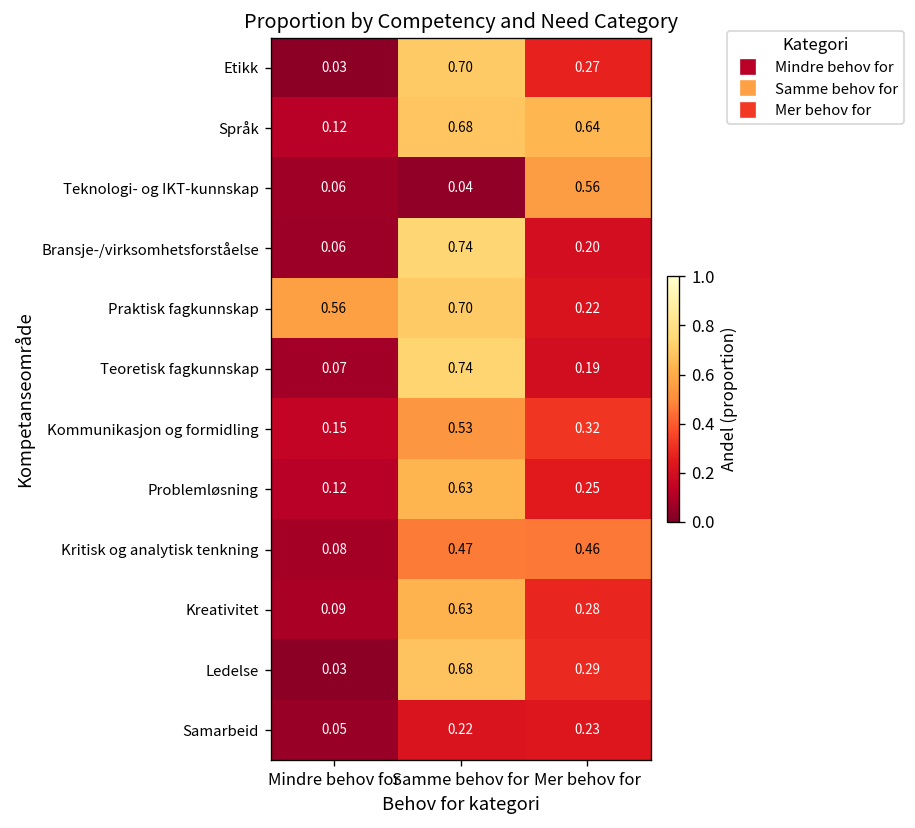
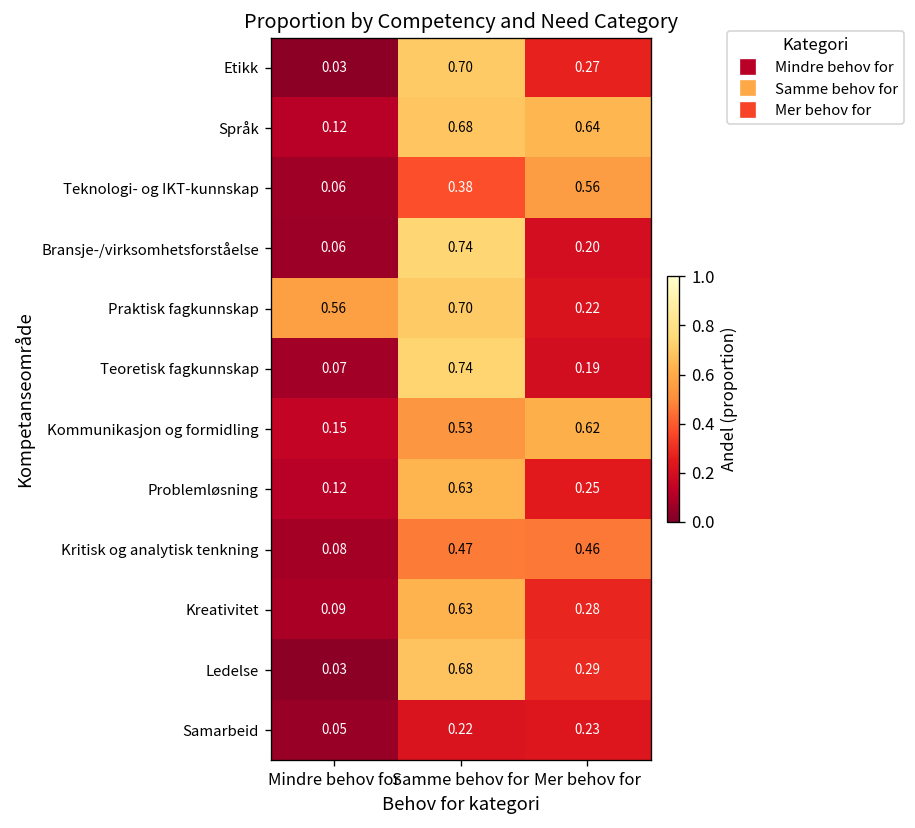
  {
    "Etikk": {
      "Mindre behov for": 0.03,
      "Samme behov for": 0.70,
      "Mer behov for": 0.27
    },
    "Språk": {
      "Mindre behov for": 0.12,
      "Samme behov for": 0.68,
      "Mer behov for": 0.64
    },
    "Teknologi- og IKT-kunnskap": {
      "Mindre behov for": 0.06,
-     "Samme behov for": 0.04,
+     "Samme behov for": 0.38,
      "Mer behov for": 0.56
    },
    "Bransje-/virksomhetsforståelse": {
      "Mindre behov for": 0.06,
      "Samme behov for": 0.74,
      "Mer behov for": 0.20
    },
    "Praktisk fagkunnskap": {
      "Mindre behov for": 0.56,
      "Samme behov for": 0.70,
      "Mer behov for": 0.22
    },
    "Teoretisk fagkunnskap": {
      "Mindre behov for": 0.07,
      "Samme behov for": 0.74,
      "Mer behov for": 0.19
    },
    "Kommunikasjon og formidling": {
      "Mindre behov for": 0.15,
      "Samme behov for": 0.53,
-     "Mer behov for": 0.32
+     "Mer behov for": 0.62
    },
    "Problemløsning": {
      "Mindre behov for": 0.12,
      "Samme behov for": 0.63,
      "Mer behov for": 0.25
    },
    "Kritisk og analytisk tenkning": {
      "Mindre behov for": 0.08,
      "Samme behov for": 0.47,
      "Mer behov for": 0.46
    },
    "Kreativitet": {
      "Mindre behov for": 0.09,
      "Samme behov for": 0.63,
      "Mer behov for": 0.28
    },
    "Ledelse": {
      "Mindre behov for": 0.03,
      "Samme behov for": 0.68,
      "Mer behov for": 0.29
    },
    "Samarbeid": {
      "Mindre behov for": 0.05,
      "Samme behov for": 0.22,
      "Mer behov for": 0.23
    }
  }
